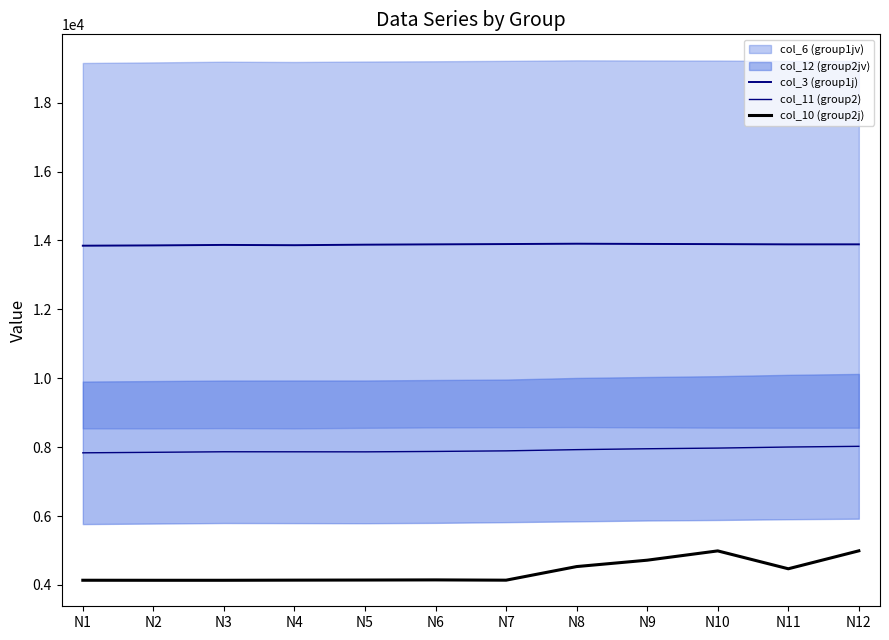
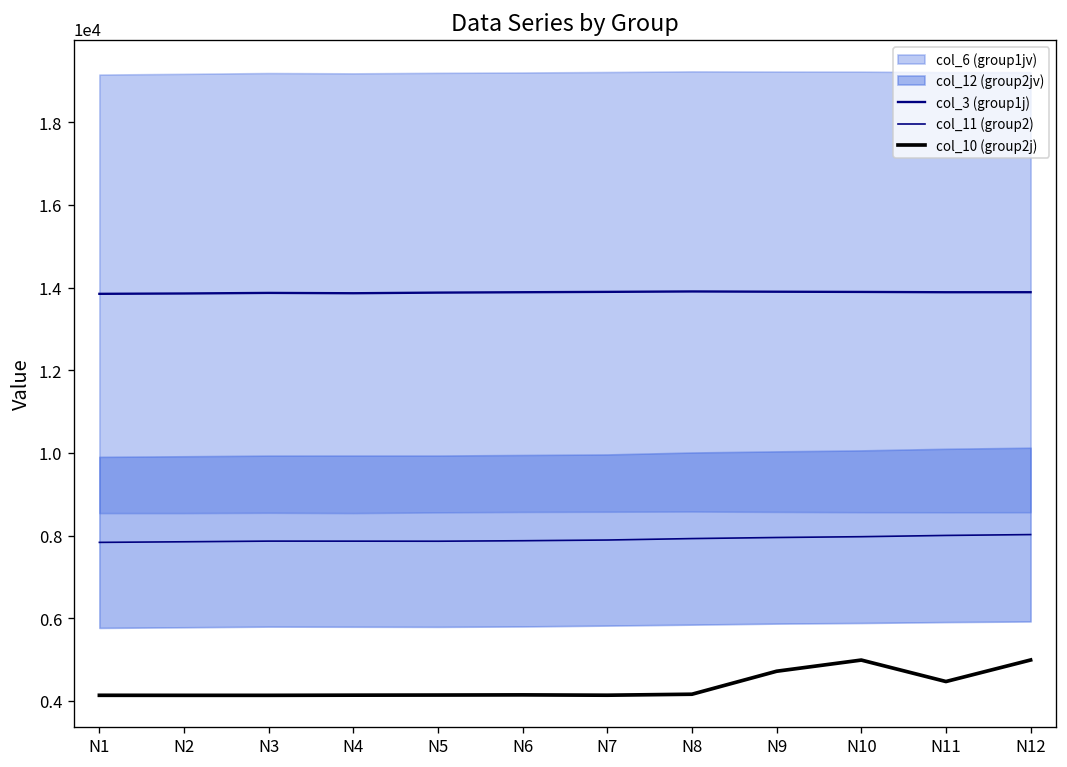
  {
    "col_10 (group2j)": {
      "N1": 4100,
      "N2": 4100,
      "N3": 4100,
      "N4": 4100,
      "N5": 4100,
      "N6": 4100,
      "N7": 4100,
-     "N8": 4500,
+     "N8": 4200,
      "N9": 4700,
      "N10": 5000,
      "N11": 4500,
      "N12": 5000
    }
  }
